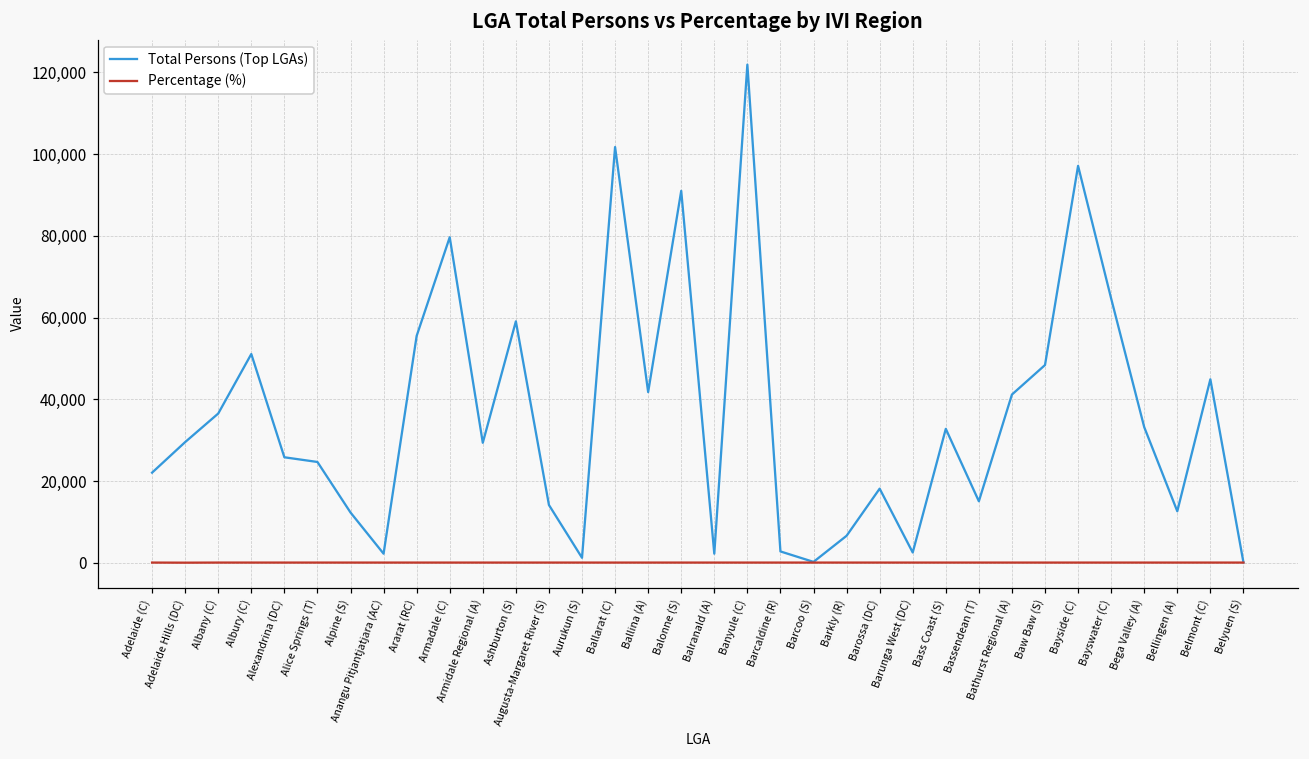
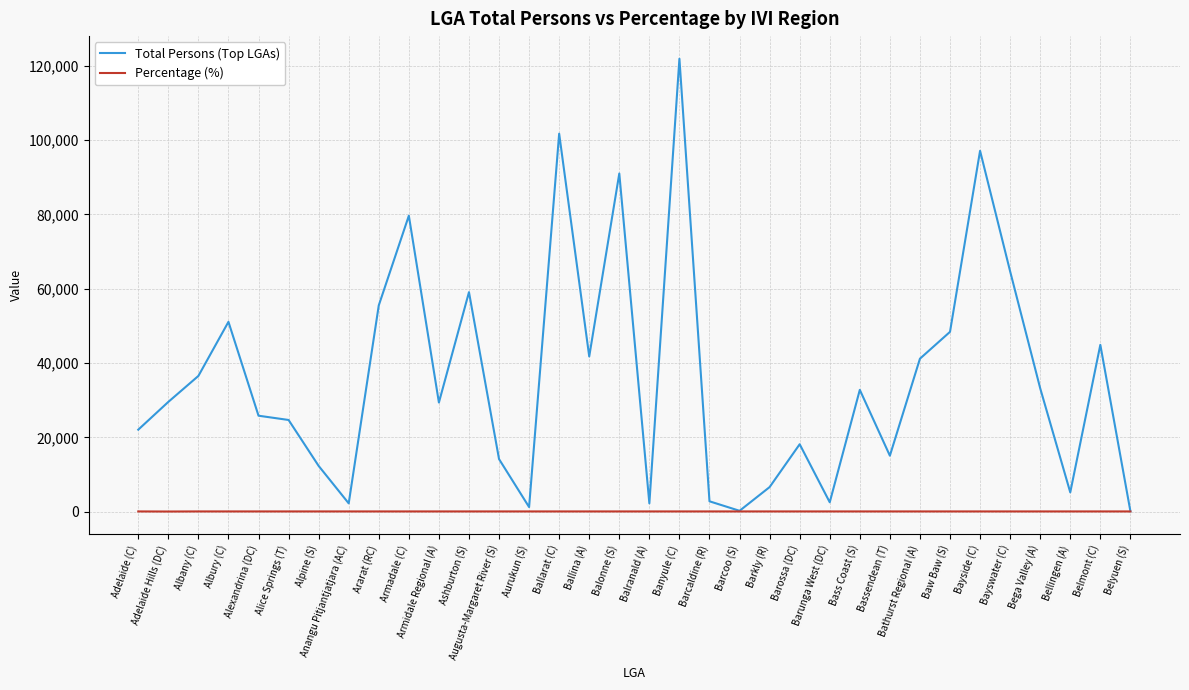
  {
    "Total Persons (Top LGAs)": {
      "Adelaide (C)": "22,000",
      "Adelaide Hills (DC)": "30,000",
      "Albany (C)": "37,000",
      "Albury (C)": "51,000",
      "Alexandrina (DC)": "26,000",
      "Alice Springs (T)": "25,000",
      "Alpine (S)": "12,000",
      "Anangu Pitjantjatjara (AC)": "2,000",
      "Ararat (RC)": "56,000",
      "Armadale (C)": "80,000",
      "Armidale Regional (A)": "29,000",
      "Ashburton (S)": "59,000",
      "Augusta-Margaret River (S)": "14,000",
      "Aurukun (S)": "1,000",
      "Ballarat (C)": "102,000",
      "Ballina (A)": "42,000",
      "Balonne (S)": "91,000",
      "Balranald (A)": "2,000",
      "Banyule (C)": "122,000",
      "Barcaldine (R)": "3,000",
      "Barkly (R)": "7,000",
      "Barossa (DC)": "18,000",
      "Barunga West (DC)": "3,000",
      "Bass Coast (S)": "33,000",
      "Bassendean (T)": "15,000",
      "Bathurst Regional (A)": "41,000",
      "Baw Baw (S)": "48,000",
      "Bayside (C)": "97,000",
      "Bayswater (C)": "65,000",
      "Bega Valley (A)": "33,000",
-     "Bellingen (A)": "13,000",
+     "Bellingen (A)": "5,000",
      "Belmont (C)": "45,000"
    },
    "Percentage (%)": {
      "Adelaide (C)": "0",
      "Adelaide Hills (DC)": "0",
      "Albany (C)": "0",
      "Albury (C)": "0",
      "Alexandrina (DC)": "0",
      "Alice Springs (T)": "0",
      "Alpine (S)": "0",
      "Anangu Pitjantjatjara (AC)": "0",
      "Ararat (RC)": "0",
      "Armadale (C)": "0",
      "Armidale Regional (A)": "0",
      "Ashburton (S)": "0",
      "Augusta-Margaret River (S)": "0",
      "Aurukun (S)": "0",
      "Ballarat (C)": "0",
      "Ballina (A)": "0",
      "Balonne (S)": "0",
      "Balranald (A)": "0",
      "Banyule (C)": "0",
      "Barcaldine (R)": "0",
      "Barkly (R)": "0",
      "Barossa (DC)": "0",
      "Barunga West (DC)": "0",
      "Bass Coast (S)": "0",
      "Bassendean (T)": "0",
      "Bathurst Regional (A)": "0",
      "Baw Baw (S)": "0",
      "Bayside (C)": "0",
      "Bayswater (C)": "0",
      "Bega Valley (A)": "0",
      "Bellingen (A)": "0",
      "Belmont (C)": "0"
    }
  }
